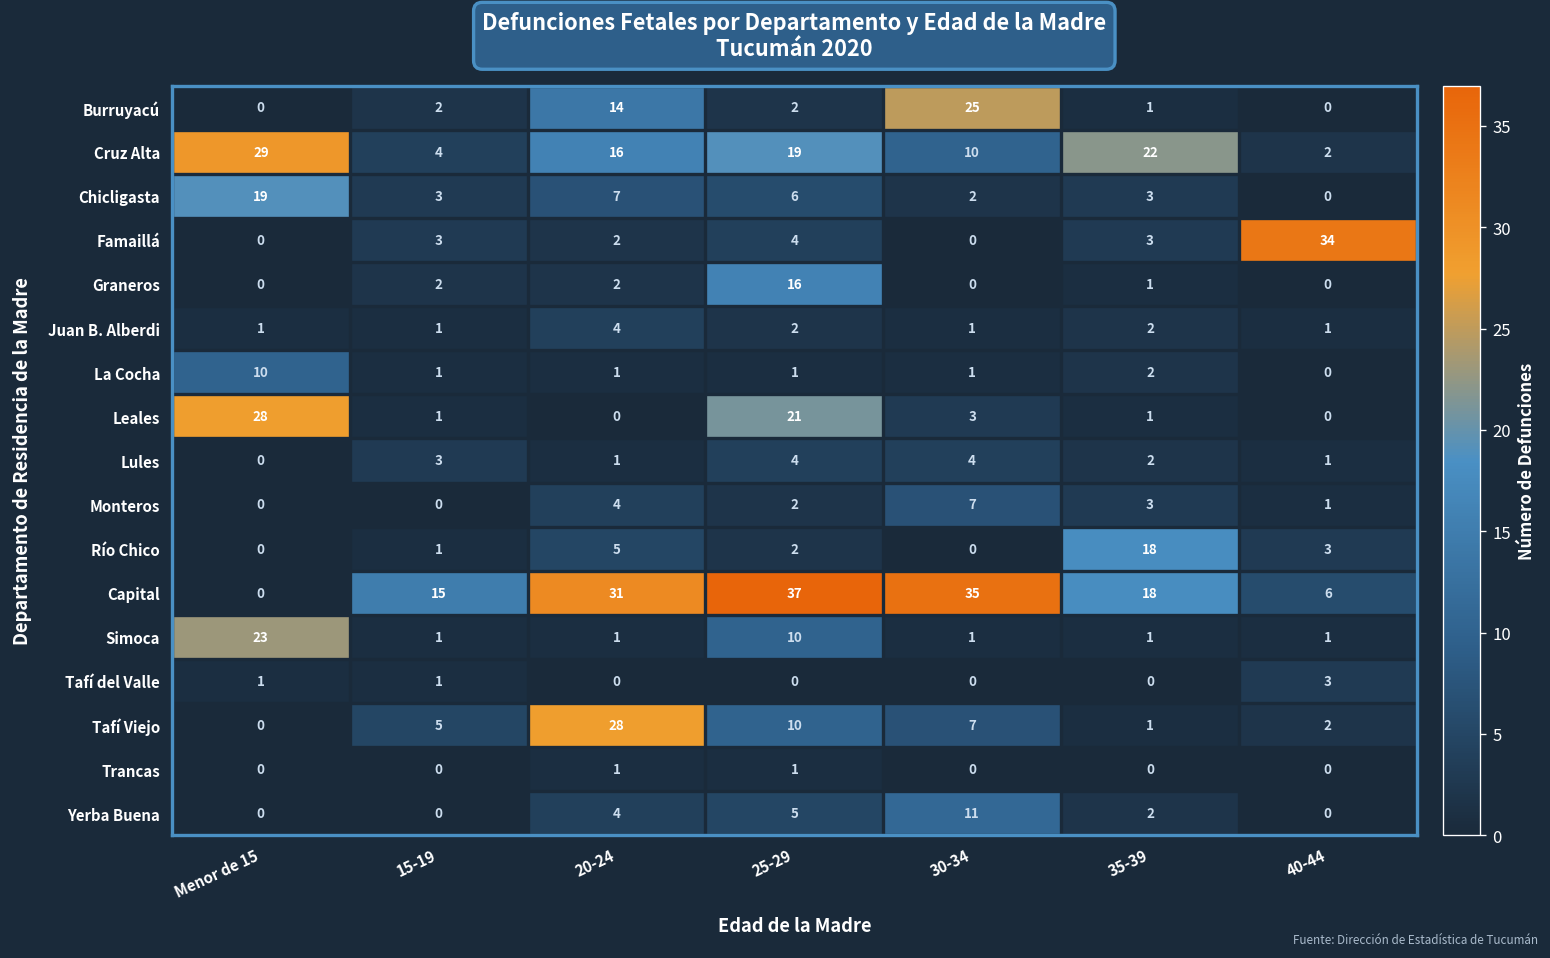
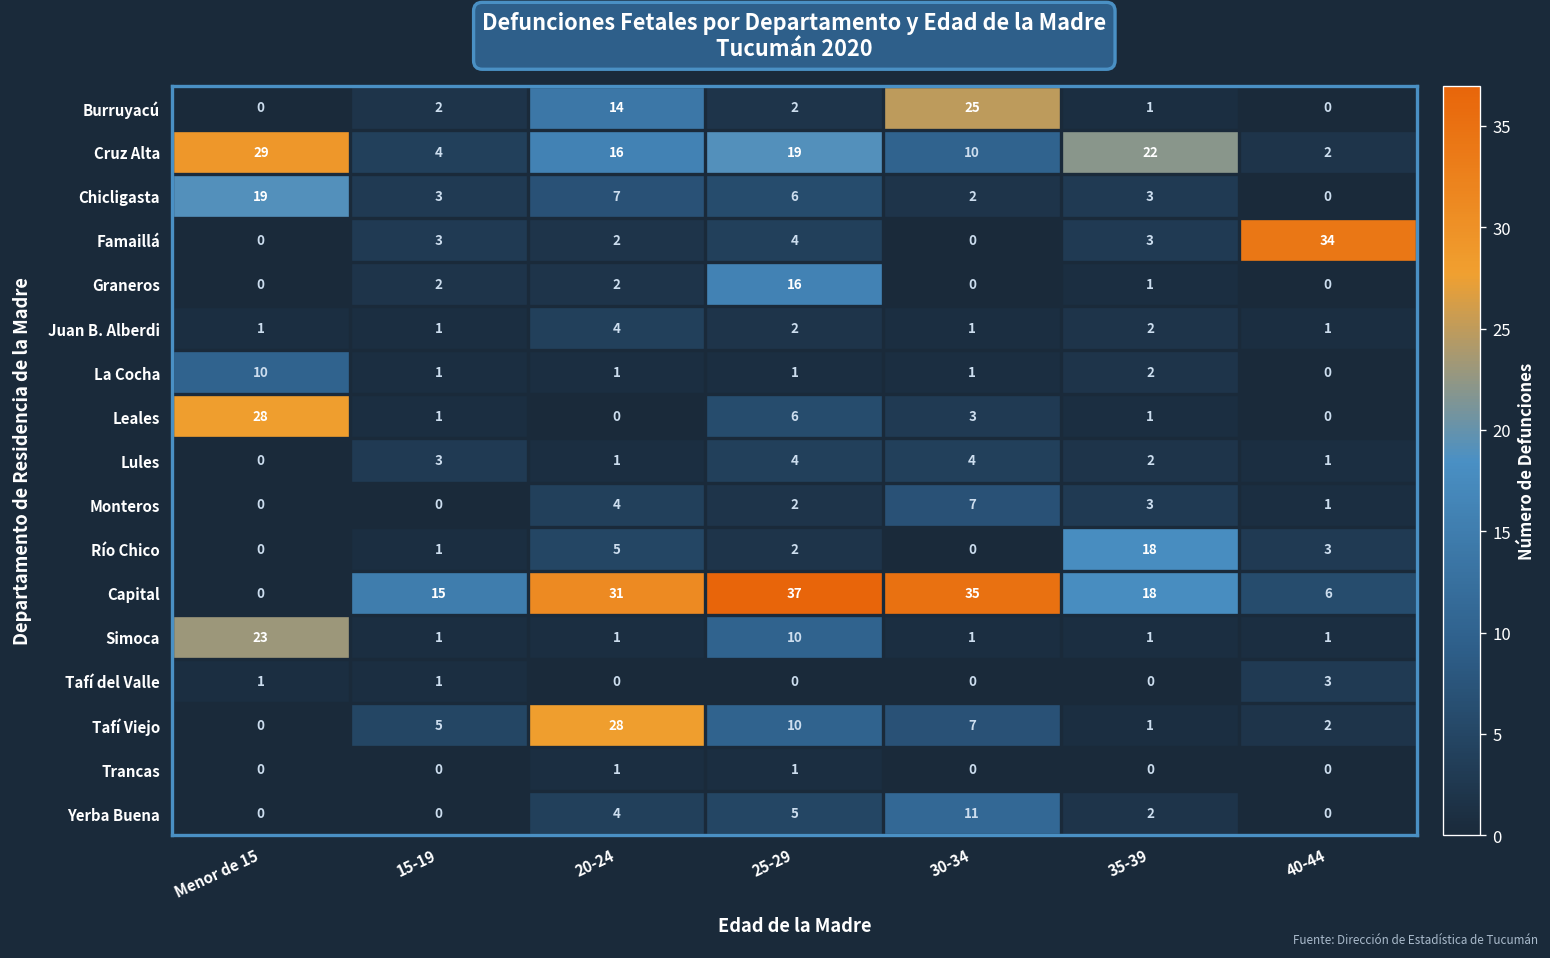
  {
    "Burruyacú": {
      "Menor de 15": 0,
      "15-19": 2,
      "20-24": 14,
      "25-29": 2,
      "30-34": 25,
      "35-39": 1,
      "40-44": 0
    },
    "Cruz Alta": {
      "Menor de 15": 29,
      "15-19": 4,
      "20-24": 16,
      "25-29": 19,
      "30-34": 10,
      "35-39": 22,
      "40-44": 2
    },
    "Chicligasta": {
      "Menor de 15": 19,
      "15-19": 3,
      "20-24": 7,
      "25-29": 6,
      "30-34": 2,
      "35-39": 3,
      "40-44": 0
    },
    "Famaillá": {
      "Menor de 15": 0,
      "15-19": 3,
      "20-24": 2,
      "25-29": 4,
      "30-34": 0,
      "35-39": 3,
      "40-44": 34
    },
    "Graneros": {
      "Menor de 15": 0,
      "15-19": 2,
      "20-24": 2,
      "25-29": 16,
      "30-34": 0,
      "35-39": 1,
      "40-44": 0
    },
    "Juan B. Alberdi": {
      "Menor de 15": 1,
      "15-19": 1,
      "20-24": 4,
      "25-29": 2,
      "30-34": 1,
      "35-39": 2,
      "40-44": 1
    },
    "La Cocha": {
      "Menor de 15": 10,
      "15-19": 1,
      "20-24": 1,
      "25-29": 1,
      "30-34": 1,
      "35-39": 2,
      "40-44": 0
    },
    "Leales": {
      "Menor de 15": 28,
      "15-19": 1,
      "20-24": 0,
-     "25-29": 21,
+     "25-29": 6,
      "30-34": 3,
      "35-39": 1,
      "40-44": 0
    },
    "Lules": {
      "Menor de 15": 0,
      "15-19": 3,
      "20-24": 1,
      "25-29": 4,
      "30-34": 4,
      "35-39": 2,
      "40-44": 1
    },
    "Monteros": {
      "Menor de 15": 0,
      "15-19": 0,
      "20-24": 4,
      "25-29": 2,
      "30-34": 7,
      "35-39": 3,
      "40-44": 1
    },
    "Río Chico": {
      "Menor de 15": 0,
      "15-19": 1,
      "20-24": 5,
      "25-29": 2,
      "30-34": 0,
      "35-39": 18,
      "40-44": 3
    },
    "Capital": {
      "Menor de 15": 0,
      "15-19": 15,
      "20-24": 31,
      "25-29": 37,
      "30-34": 35,
      "35-39": 18,
      "40-44": 6
    },
    "Simoca": {
      "Menor de 15": 23,
      "15-19": 1,
      "20-24": 1,
      "25-29": 10,
      "30-34": 1,
      "35-39": 1,
      "40-44": 1
    },
    "Tafí del Valle": {
      "Menor de 15": 1,
      "15-19": 1,
      "20-24": 0,
      "25-29": 0,
      "30-34": 0,
      "35-39": 0,
      "40-44": 3
    },
    "Tafí Viejo": {
      "Menor de 15": 0,
      "15-19": 5,
      "20-24": 28,
      "25-29": 10,
      "30-34": 7,
      "35-39": 1,
      "40-44": 2
    },
    "Trancas": {
      "Menor de 15": 0,
      "15-19": 0,
      "20-24": 1,
      "25-29": 1,
      "30-34": 0,
      "35-39": 0,
      "40-44": 0
    },
    "Yerba Buena": {
      "Menor de 15": 0,
      "15-19": 0,
      "20-24": 4,
      "25-29": 5,
      "30-34": 11,
      "35-39": 2,
      "40-44": 0
    }
  }
